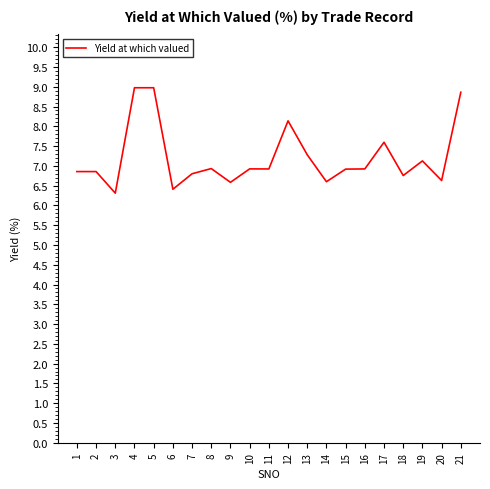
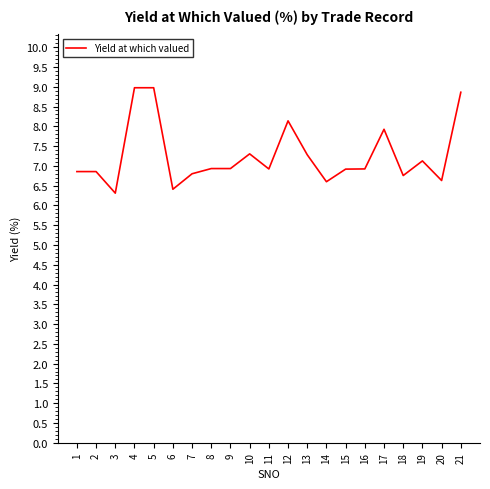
  {
    "1": 6.9,
    "2": 6.9,
    "3": 6.3,
    "4": 9.0,
    "5": 9.0,
    "6": 6.4,
    "7": 6.8,
    "8": 6.9,
-   "9": 6.6,
-   "10": 6.9,
+   "9": 6.9,
+   "10": 7.3,
    "11": 6.9,
    "12": 8.1,
    "13": 7.3,
    "14": 6.6,
    "15": 6.9,
    "16": 6.9,
-   "17": 7.6,
+   "17": 7.9,
    "18": 6.8,
    "19": 7.1,
    "20": 6.6,
    "21": 8.9
  }
